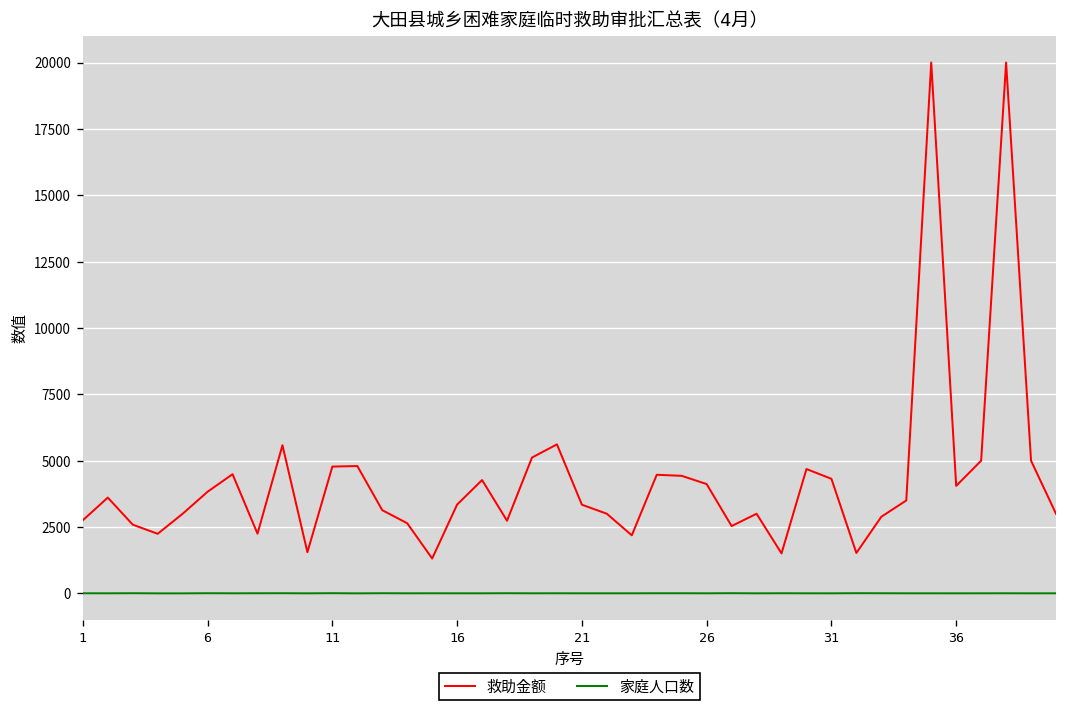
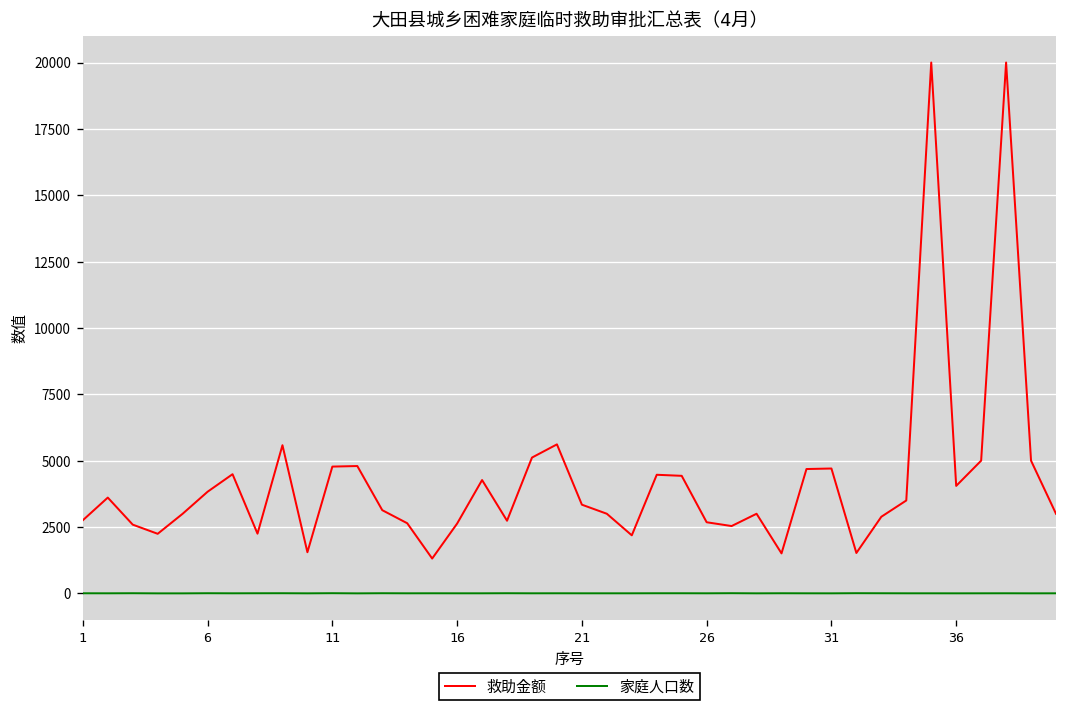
  {
    "救助金额": {
      "1": 2800,
      "6": 3800,
      "11": 4800,
-     "16": 3300,
+     "16": 2600,
      "21": 3300,
-     "26": 4100,
-     "31": 4300,
+     "26": 2700,
+     "31": 4700,
      "36": 4100
    },
    "家庭人口数": {
      "1": 0,
      "6": 0,
      "11": 0,
      "16": 0,
      "21": 0,
      "26": 0,
      "31": 0,
      "36": 0
    }
  }
